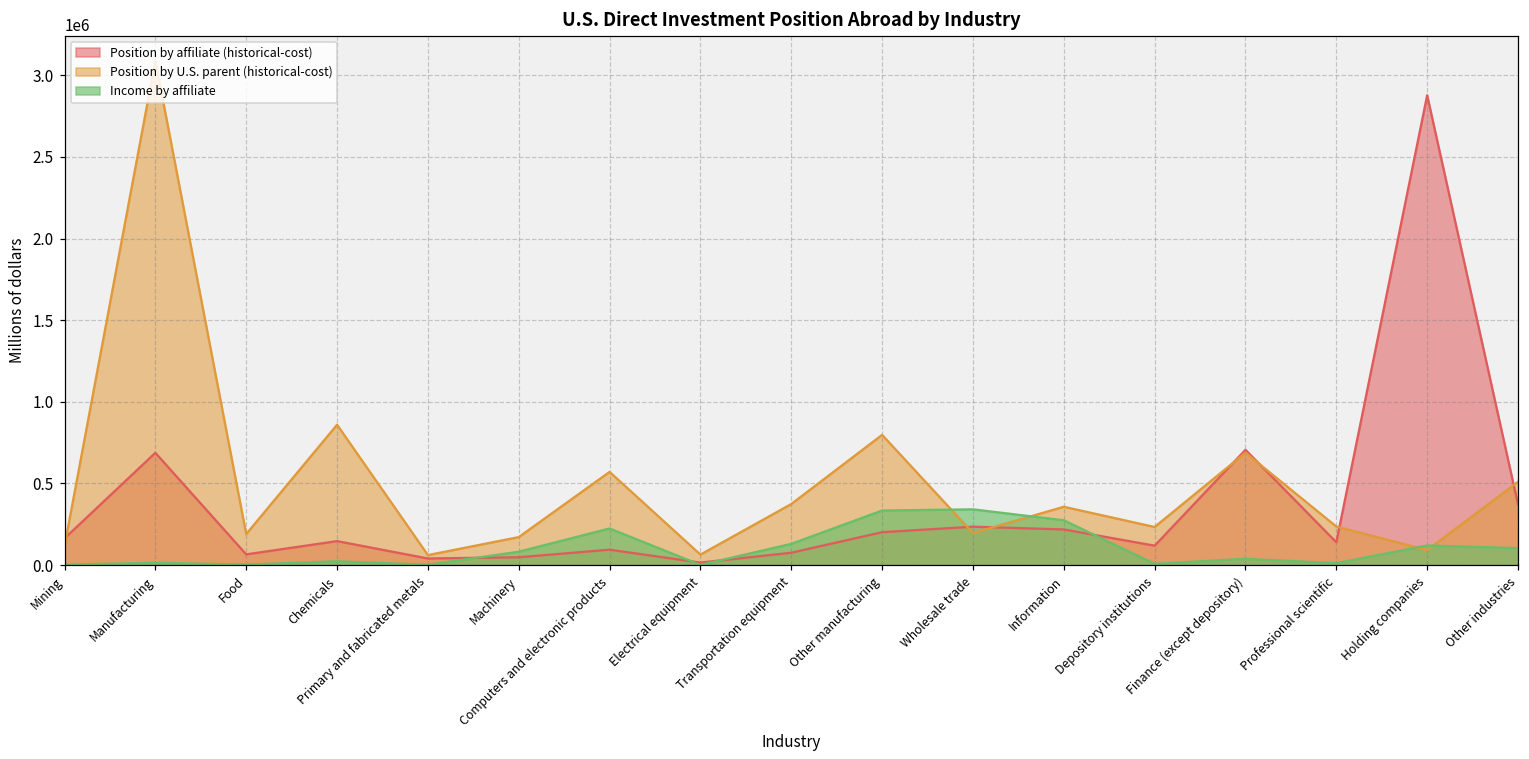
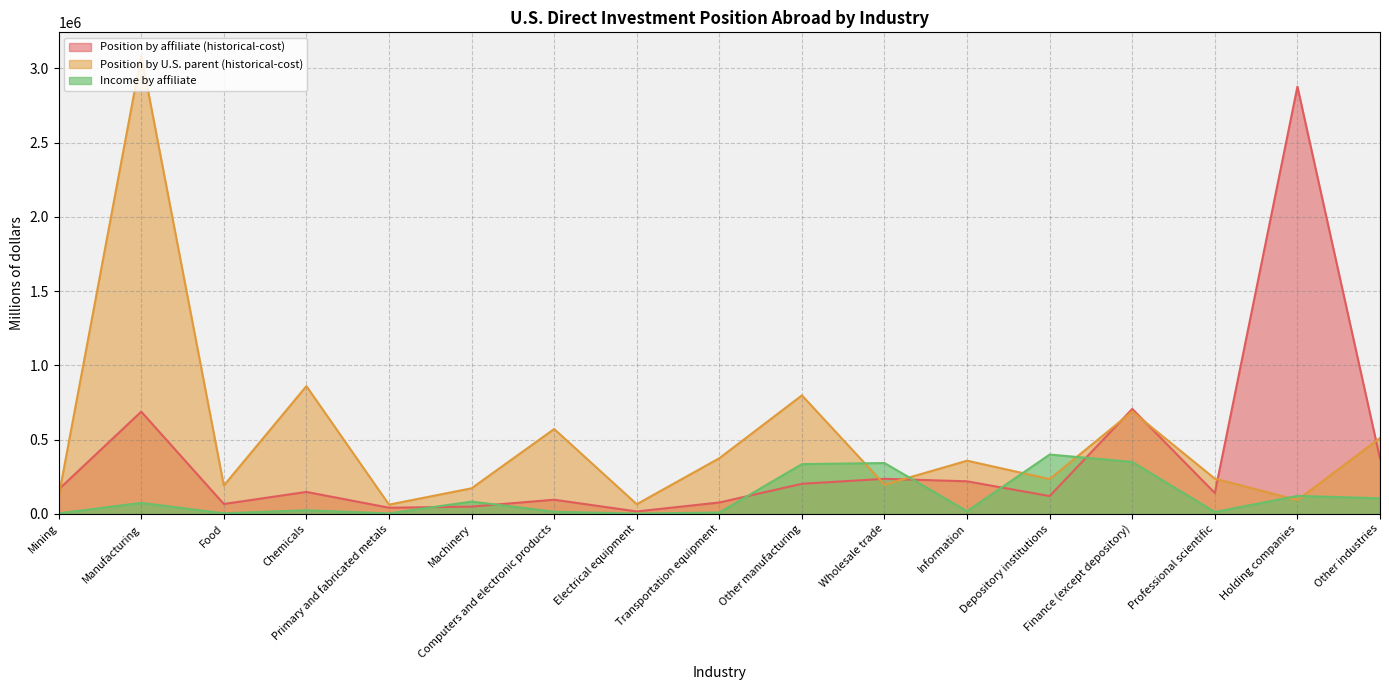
  {
    "Income by affiliate": {
      "Mining": 0,
-     "Manufacturing": 10000,
+     "Manufacturing": 70000,
      "Food": 0,
      "Chemicals": 20000,
      "Primary and fabricated metals": 0,
      "Machinery": 80000,
-     "Computers and electronic products": 220000,
-     "Transportation equipment": 130000,
+     "Computers and electronic products": 10000,
+     "Transportation equipment": 10000,
      "Other manufacturing": 330000,
      "Wholesale trade": 340000,
-     "Information": 270000,
-     "Depository institutions": 10000,
-     "Finance (except depository)": 40000,
+     "Information": 20000,
+     "Depository institutions": 400000,
+     "Finance (except depository)": 350000,
      "Professional scientific": 10000,
      "Holding companies": 120000,
      "Other industries": 100000
    }
  }
